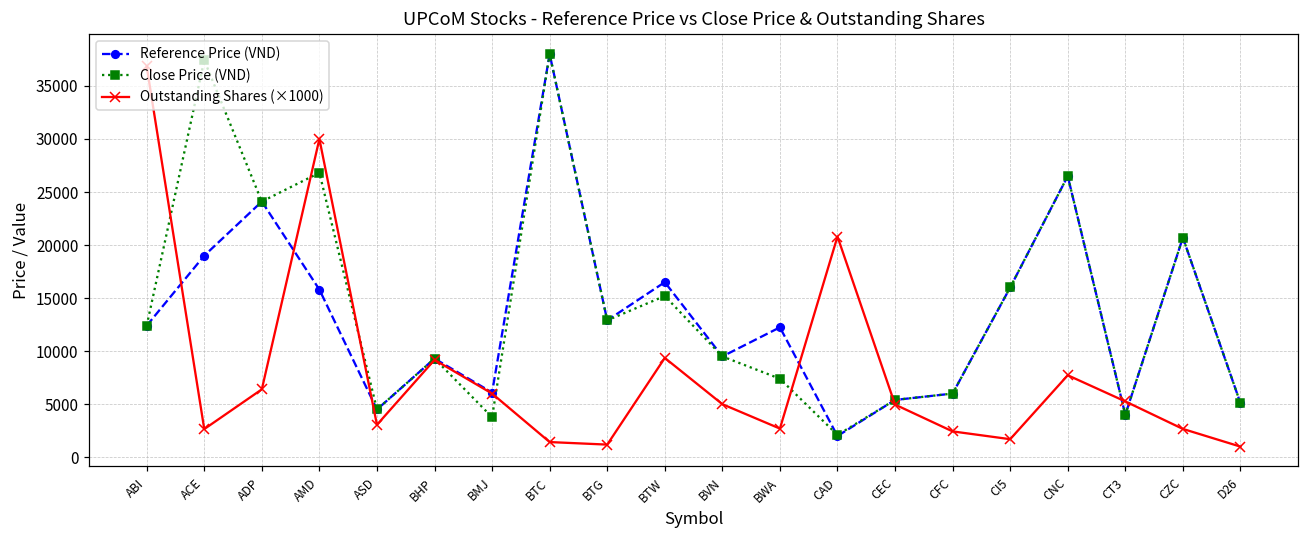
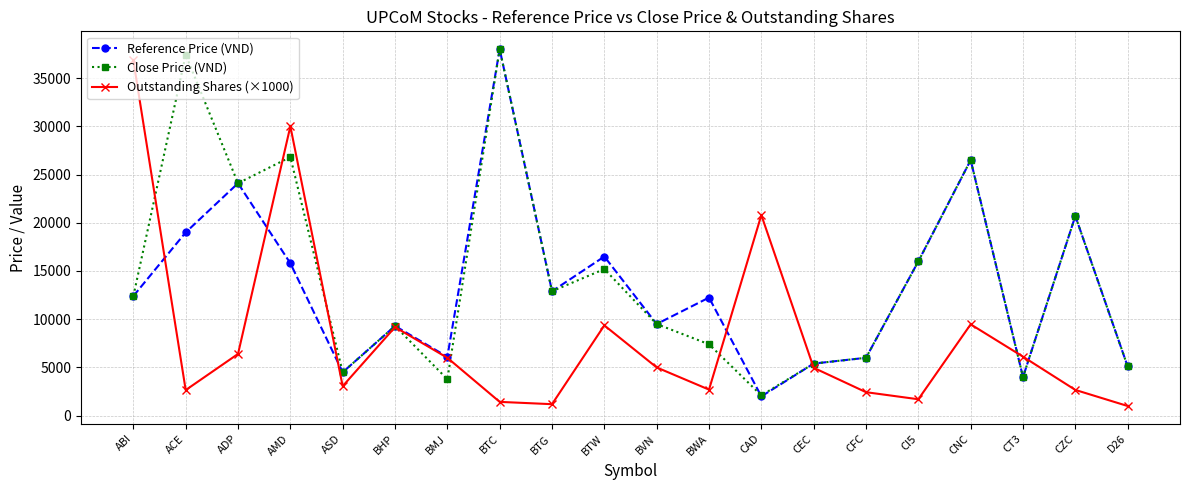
  {
    "Reference Price (VND)": {
      "ACE": 19000,
      "AMD": 16000,
      "BTW": 17000,
      "BWA": 12000
    },
    "Close Price (VND)": {
      "AMD": 27000,
      "BMJ": 4000,
      "BTW": 15000,
      "BWA": 7000
    },
    "Outstanding Shares (×1000)": {
      "ACE": 3000,
      "ADP": 6000,
      "AMD": 30000,
      "ASD": 3000,
      "BTC": 1000,
      "BTG": 1000,
      "BTW": 9000,
      "BVN": 5000,
      "BWA": 3000,
      "CAD": 21000,
      "CEC": 5000,
      "CFC": 2000,
      "CI5": 2000,
-     "CNC": 8000,
-     "CT3": 5000,
+     "CNC": 9000,
+     "CT3": 6000,
      "CZC": 3000,
      "D26": 1000
    }
  }
